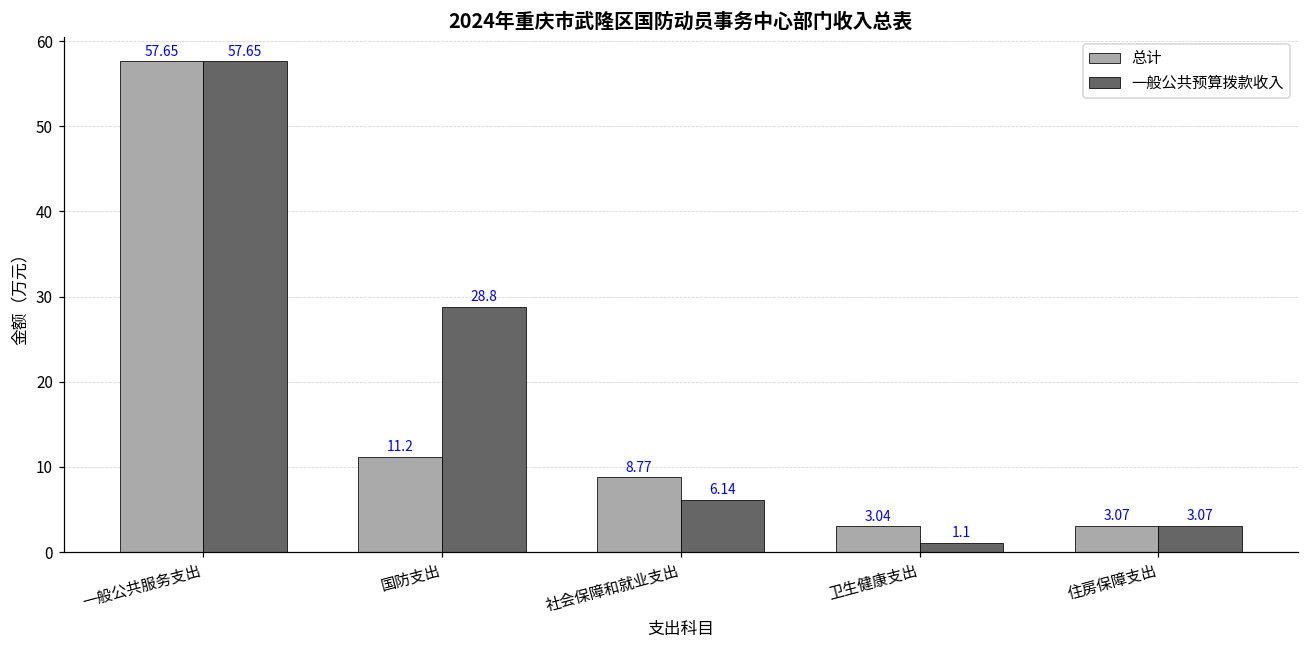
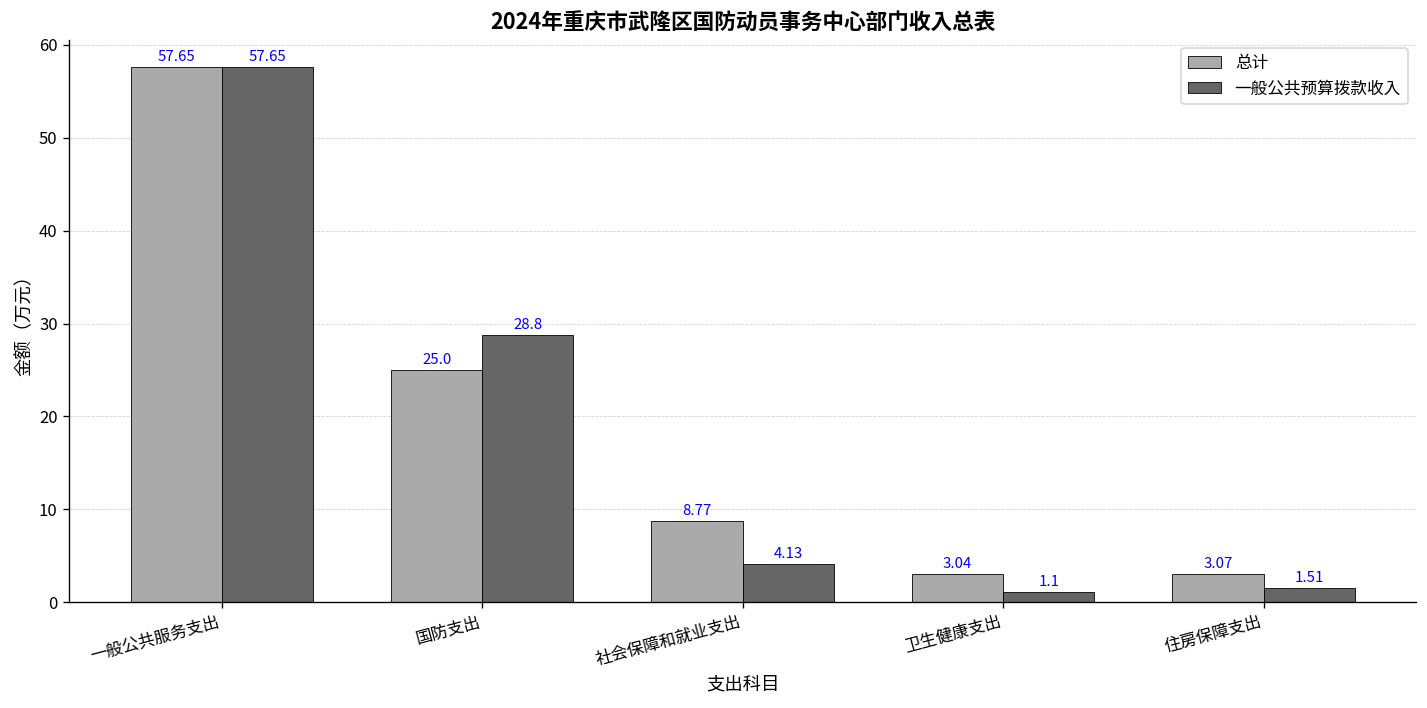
  {
    "总计": {
      "一般公共服务支出": 57.65,
-     "国防支出": 11.2,
+     "国防支出": 25.0,
      "社会保障和就业支出": 8.77,
      "卫生健康支出": 3.04,
      "住房保障支出": 3.07
    },
    "一般公共预算拨款收入": {
      "一般公共服务支出": 57.65,
      "国防支出": 28.8,
-     "社会保障和就业支出": 6.14,
+     "社会保障和就业支出": 4.13,
      "卫生健康支出": 1.1,
-     "住房保障支出": 3.07
+     "住房保障支出": 1.51
    }
  }
